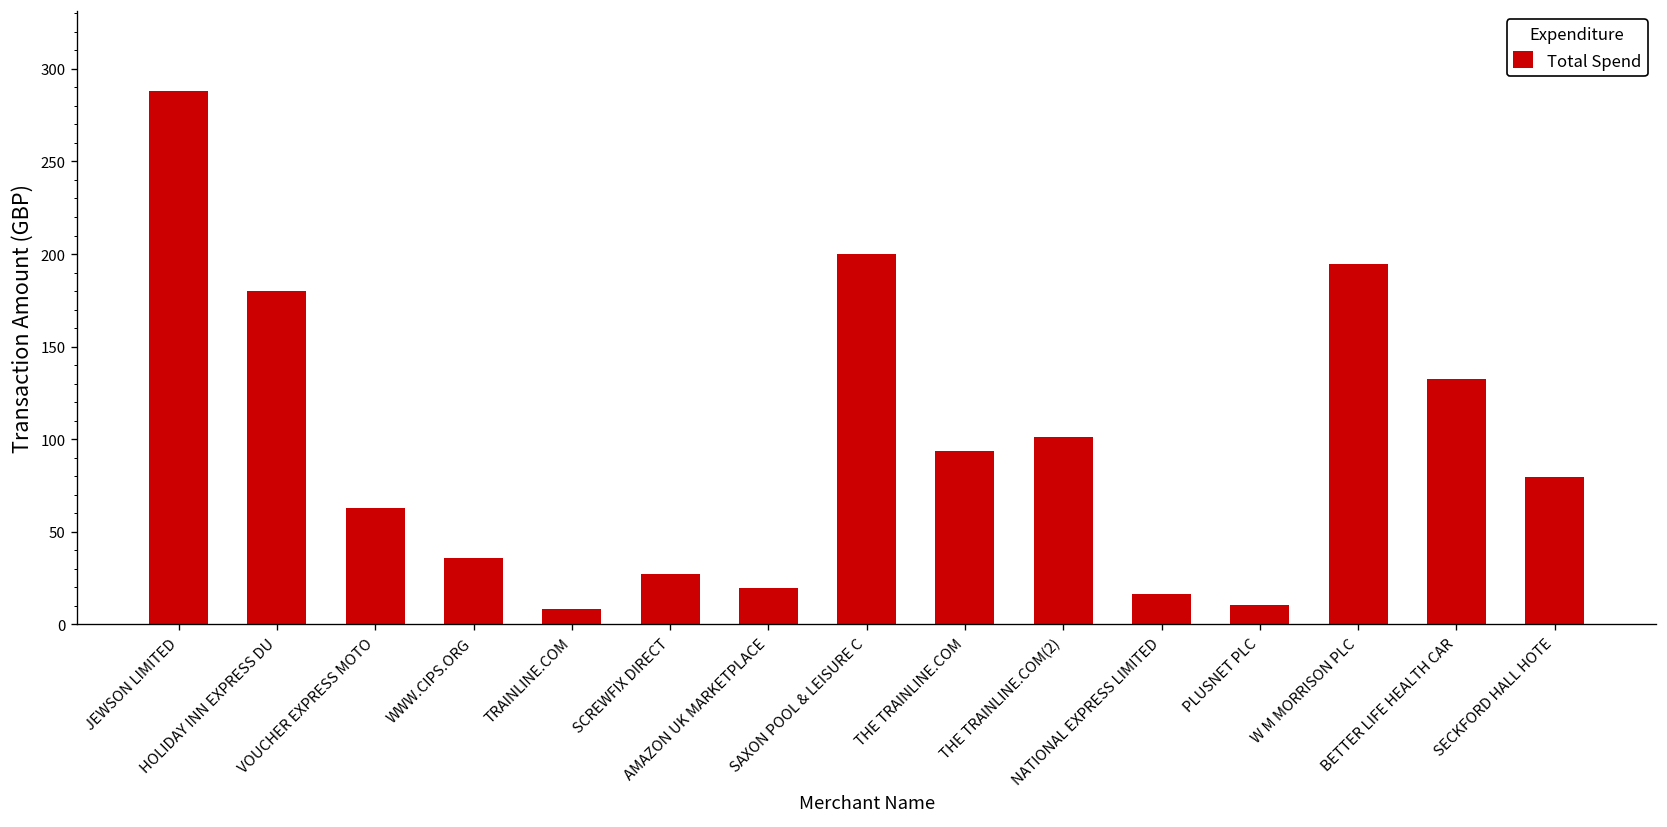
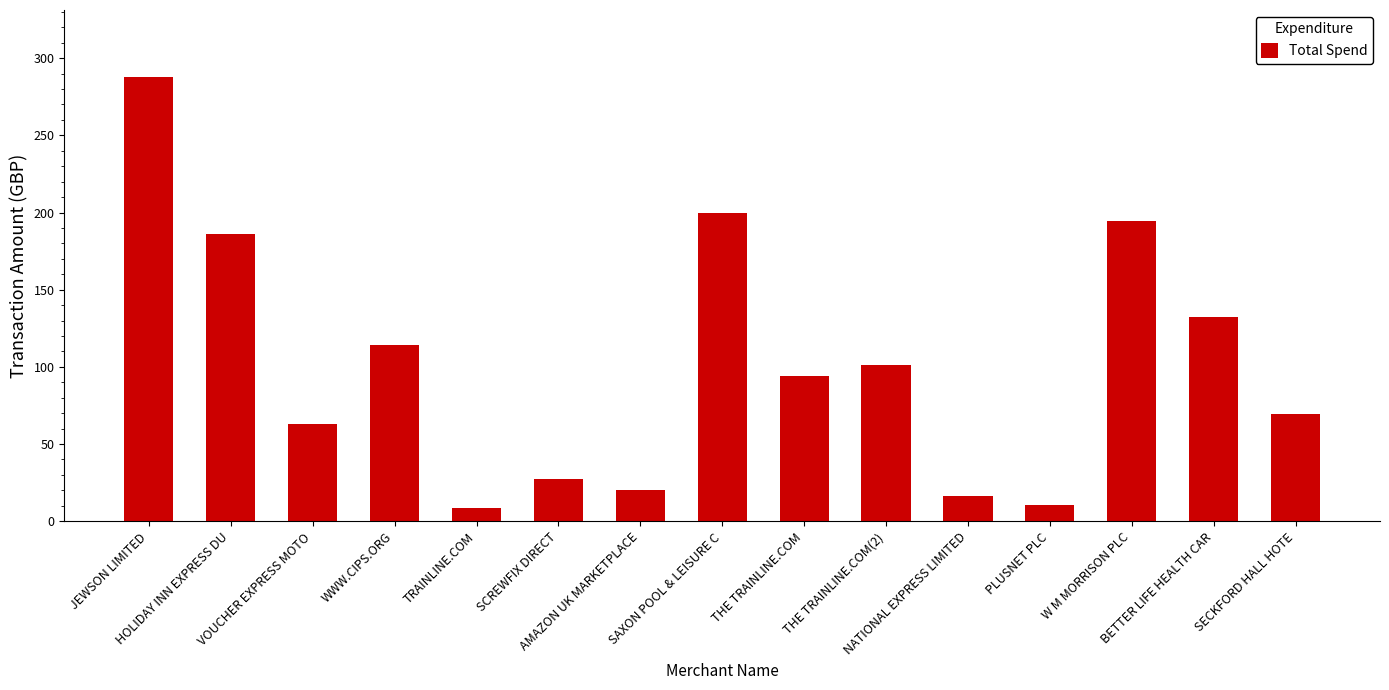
  {
    "JEWSON LIMITED": 288,
-   "HOLIDAY INN EXPRESS DU": 180,
+   "HOLIDAY INN EXPRESS DU": 186,
    "VOUCHER EXPRESS MOTO": 63,
-   "WWW.CIPS.ORG": 36,
+   "WWW.CIPS.ORG": 114,
    "TRAINLINE.COM": 9,
    "SCREWFIX DIRECT": 27,
    "AMAZON UK MARKETPLACE": 20,
    "SAXON POOL & LEISURE C": 200,
    "THE TRAINLINE.COM": 94,
    "THE TRAINLINE.COM(2)": 101,
    "NATIONAL EXPRESS LIMITED": 16,
    "PLUSNET PLC": 10,
    "W M MORRISON PLC": 195,
    "BETTER LIFE HEALTH CAR": 132,
-   "SECKFORD HALL HOTE": 79
+   "SECKFORD HALL HOTE": 69
  }
